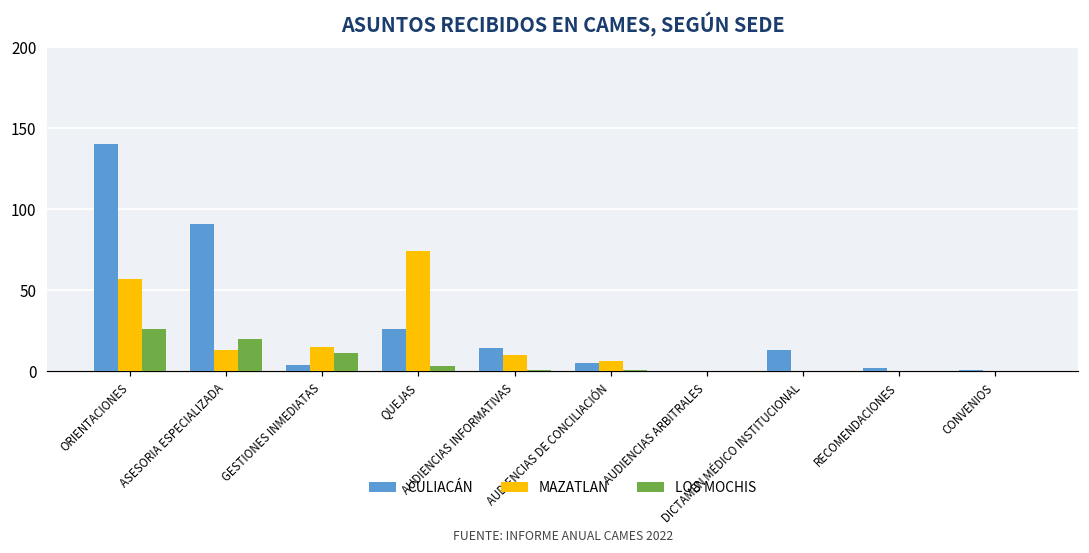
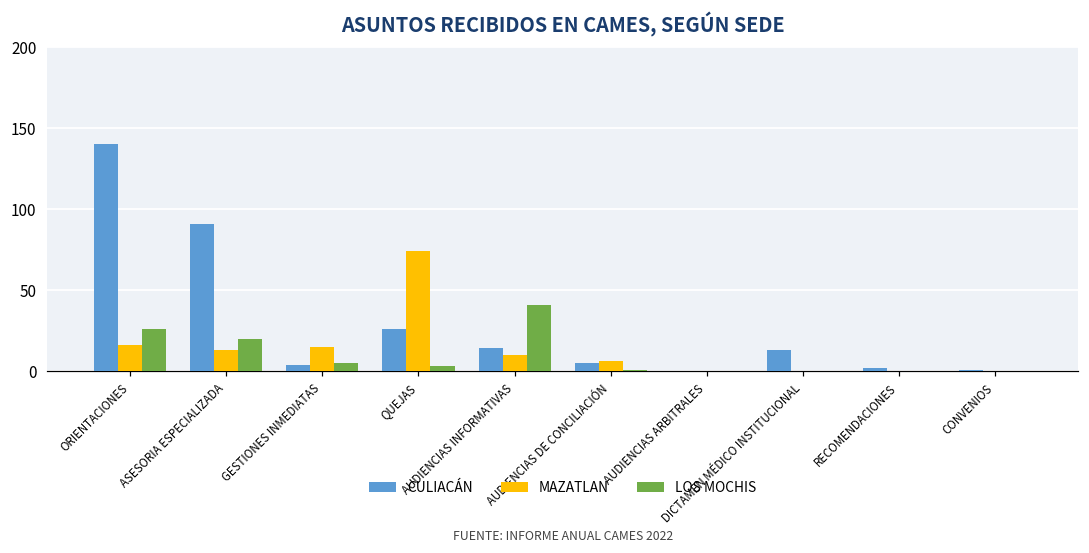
  {
    "CULIACÁN": {
      "ORIENTACIONES": 140,
      "ASESORIA ESPECIALIZADA": 91,
      "GESTIONES INMEDIATAS": 4,
      "QUEJAS": 26,
      "AUDIENCIAS INFORMATIVAS": 14,
      "AUDIENCIAS DE CONCILIACIÓN": 5,
      "AUDIENCIAS ARBITRALES": 0,
      "DICTAMEN MÉDICO INSTITUCIONAL": 13,
      "RECOMENDACIONES": 2
    },
    "MAZATLAN": {
-     "ORIENTACIONES": 57,
+     "ORIENTACIONES": 16,
      "ASESORIA ESPECIALIZADA": 13,
      "GESTIONES INMEDIATAS": 15,
      "QUEJAS": 74,
      "AUDIENCIAS INFORMATIVAS": 10,
      "AUDIENCIAS DE CONCILIACIÓN": 6,
      "AUDIENCIAS ARBITRALES": 0,
      "DICTAMEN MÉDICO INSTITUCIONAL": 0,
      "RECOMENDACIONES": 0,
      "CONVENIOS": 0
    },
    "LOS MOCHIS": {
      "ORIENTACIONES": 26,
      "ASESORIA ESPECIALIZADA": 20,
-     "GESTIONES INMEDIATAS": 11,
+     "GESTIONES INMEDIATAS": 5,
      "QUEJAS": 3,
-     "AUDIENCIAS INFORMATIVAS": 1,
+     "AUDIENCIAS INFORMATIVAS": 41,
      "AUDIENCIAS ARBITRALES": 0,
      "DICTAMEN MÉDICO INSTITUCIONAL": 0,
      "RECOMENDACIONES": 0,
      "CONVENIOS": 0
    }
  }
